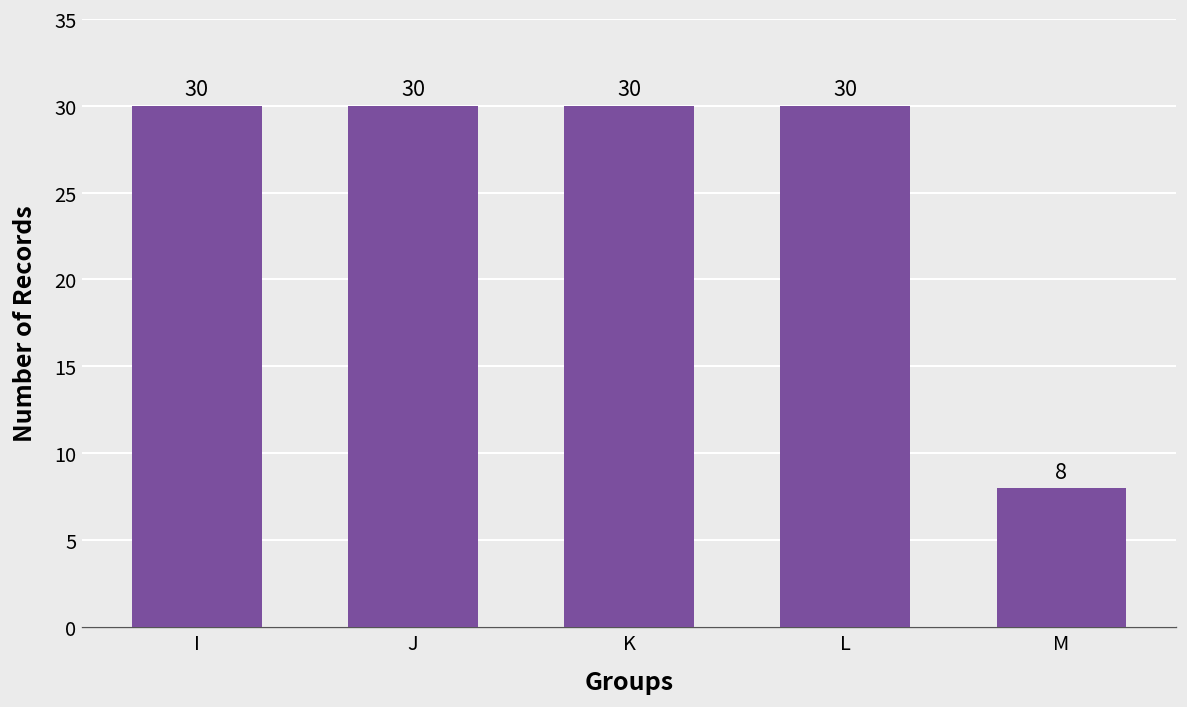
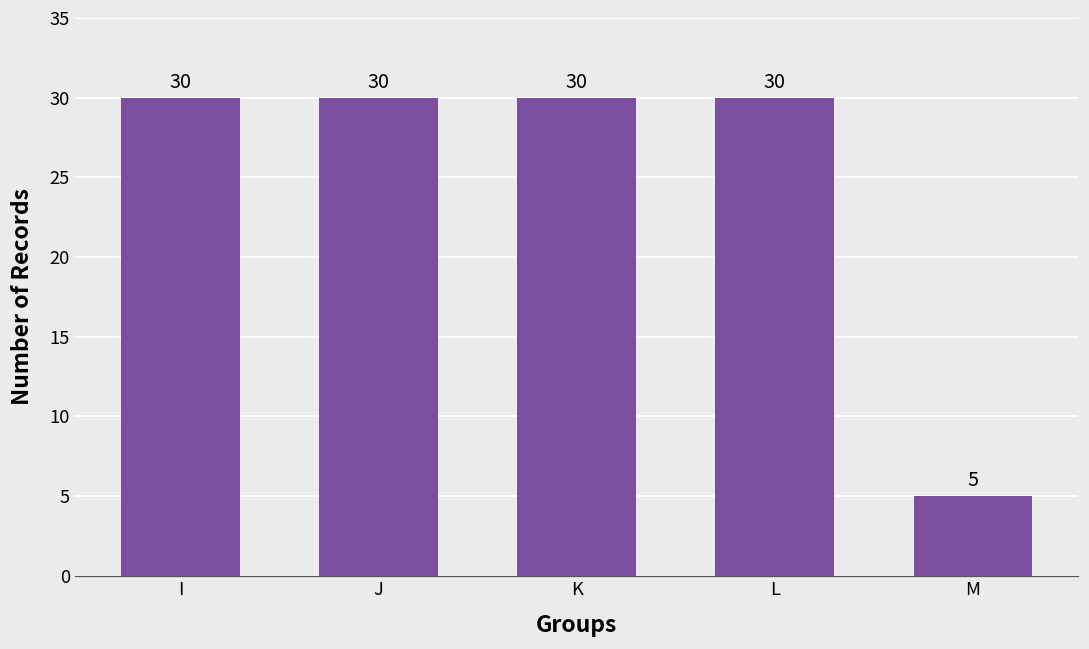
  {
    "I": 30,
    "J": 30,
    "K": 30,
    "L": 30,
-   "M": 8
+   "M": 5
  }
